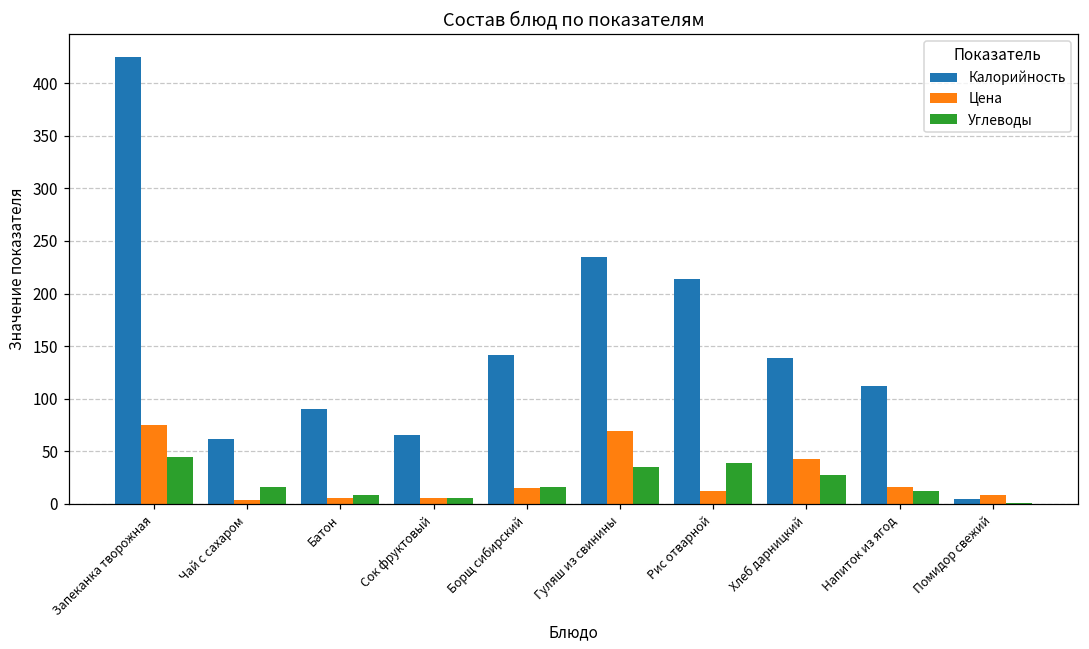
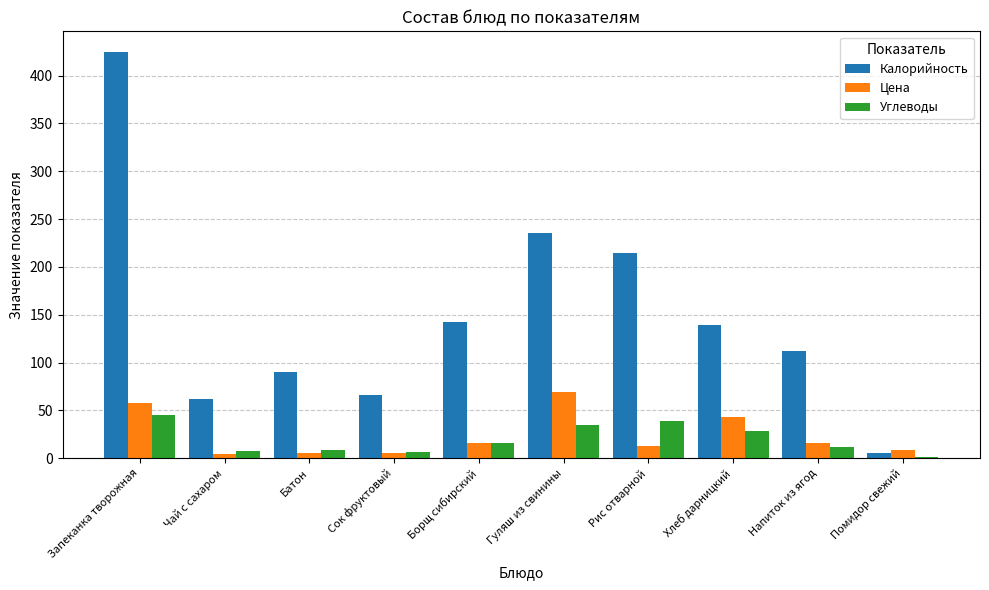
  {
    "Калорийность": {
      "Запеканка творожная": 430,
      "Чай с сахаром": 60,
      "Батон": 90,
      "Сок фруктовый": 70,
      "Борщ сибирский": 140,
      "Гуляш из свинины": 240,
      "Рис отварной": 210,
      "Хлеб дарницкий": 140,
      "Напиток из ягод": 110,
      "Помидор свежий": 10
    },
    "Цена": {
-     "Запеканка творожная": 80,
+     "Запеканка творожная": 60,
      "Чай с сахаром": 0,
      "Батон": 10,
      "Сок фруктовый": 10,
      "Борщ сибирский": 20,
      "Гуляш из свинины": 70,
      "Рис отварной": 10,
      "Хлеб дарницкий": 40,
      "Напиток из ягод": 20,
      "Помидор свежий": 10
    },
    "Углеводы": {
      "Запеканка творожная": 50,
-     "Чай с сахаром": 20,
+     "Чай с сахаром": 10,
      "Батон": 10,
      "Сок фруктовый": 10,
      "Борщ сибирский": 20,
      "Гуляш из свинины": 40,
      "Рис отварной": 40,
      "Хлеб дарницкий": 30,
      "Напиток из ягод": 10
    }
  }
